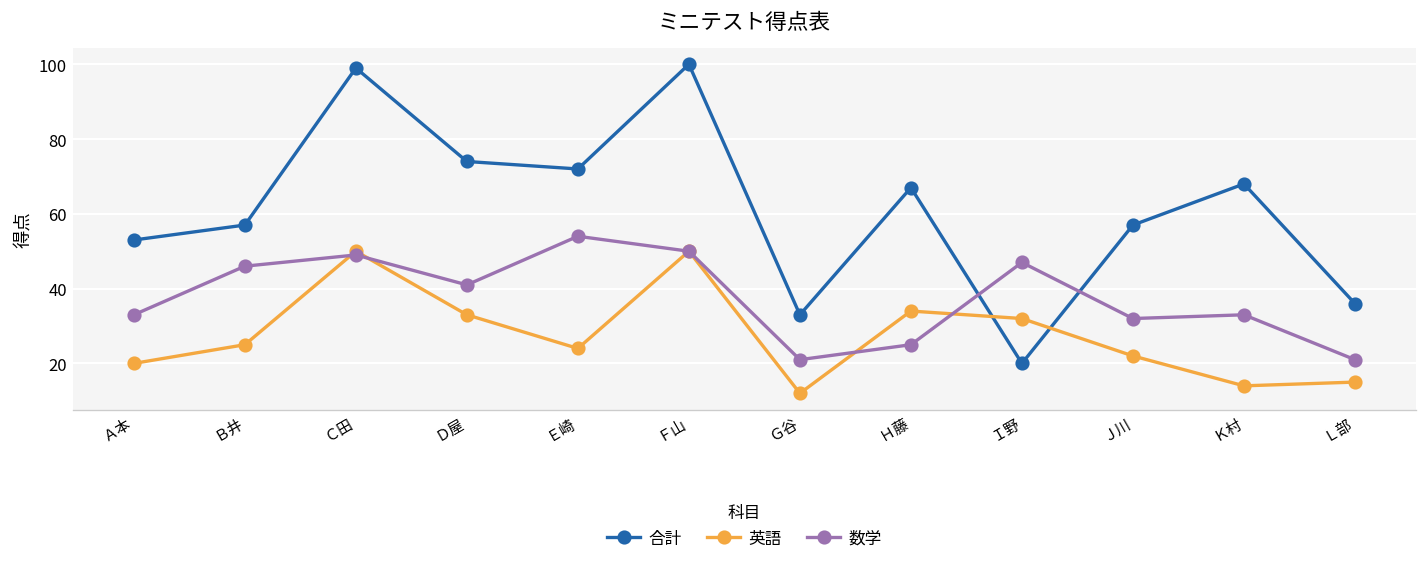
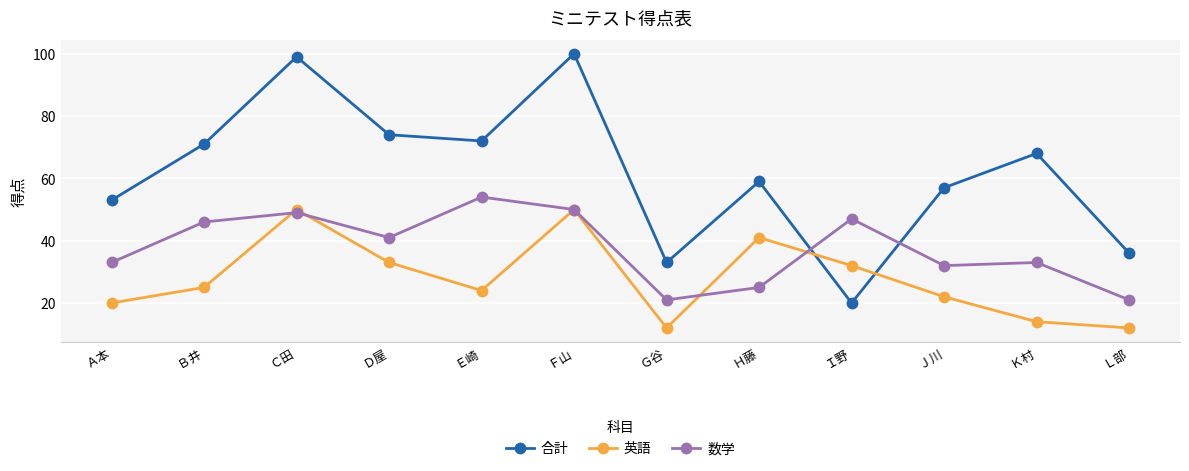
  {
    "合計": {
      "Ａ本": 53,
-     "Ｂ井": 57,
+     "Ｂ井": 71,
      "Ｃ田": 99,
      "Ｄ屋": 74,
      "Ｅ崎": 72,
      "Ｆ山": 100,
      "Ｇ谷": 33,
-     "Ｈ藤": 67,
+     "Ｈ藤": 59,
      "Ｉ野": 20,
      "Ｊ川": 57,
      "Ｋ村": 68,
      "Ｌ部": 36
    },
    "英語": {
      "Ａ本": 20,
      "Ｂ井": 25,
      "Ｃ田": 50,
      "Ｄ屋": 33,
      "Ｅ崎": 24,
      "Ｇ谷": 12,
-     "Ｈ藤": 34,
+     "Ｈ藤": 41,
      "Ｉ野": 32,
      "Ｊ川": 22,
      "Ｋ村": 14,
-     "Ｌ部": 15
+     "Ｌ部": 12
    },
    "数学": {
      "Ａ本": 33,
      "Ｂ井": 46,
      "Ｃ田": 49,
      "Ｄ屋": 41,
      "Ｅ崎": 54,
      "Ｇ谷": 21,
      "Ｈ藤": 25,
      "Ｉ野": 47,
      "Ｊ川": 32,
      "Ｋ村": 33,
      "Ｌ部": 21
    }
  }
